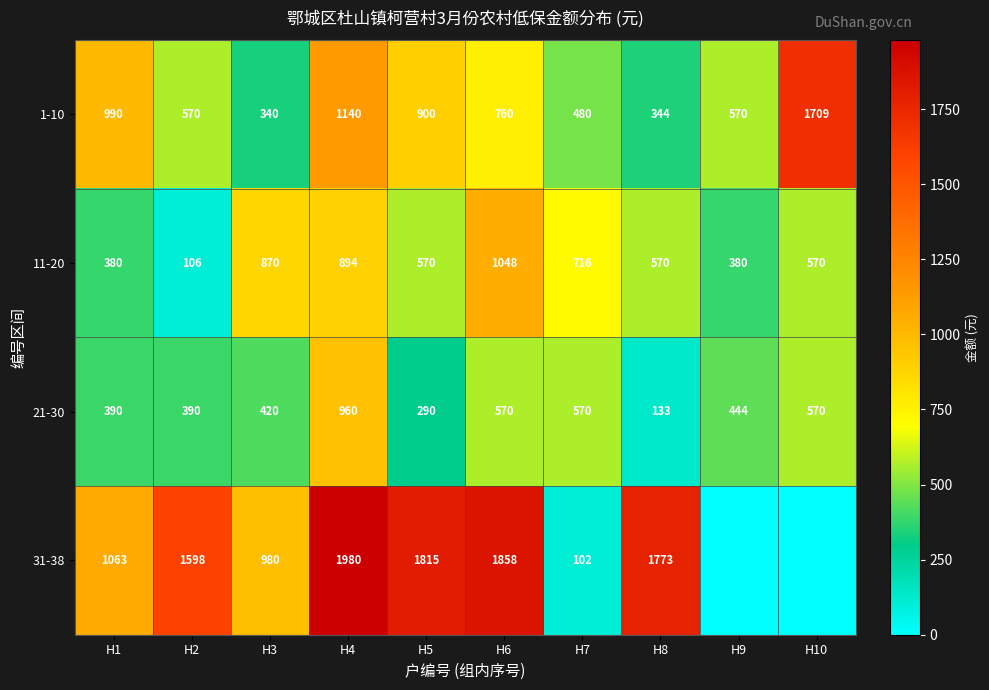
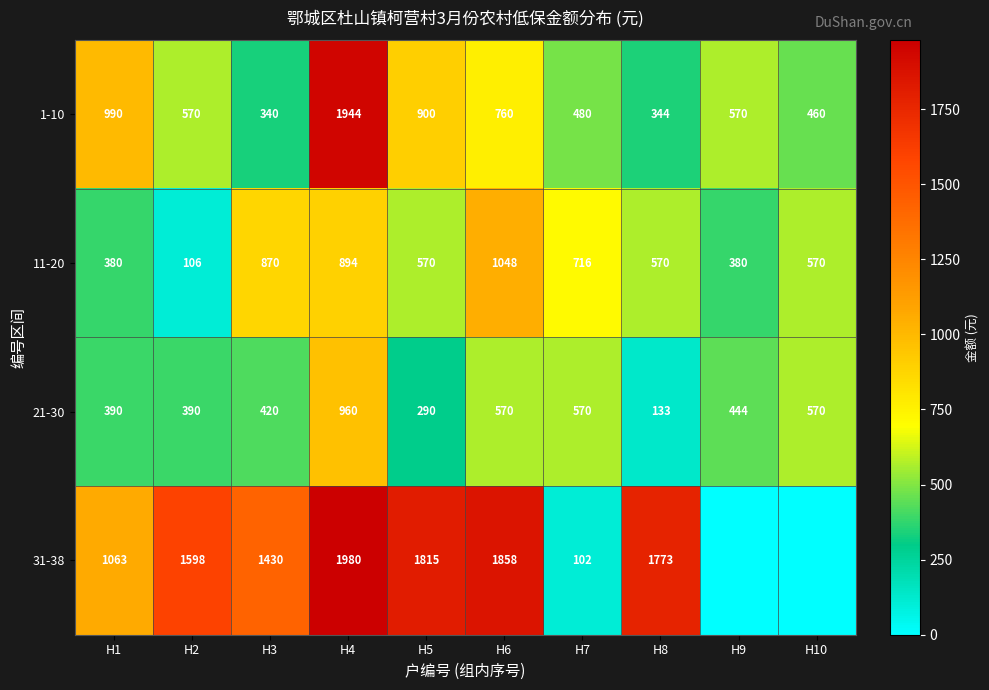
  {
    "1-10": {
      "H1": 990,
      "H2": 570,
      "H3": 340,
-     "H4": 1140,
+     "H4": 1944,
      "H5": 900,
      "H6": 760,
      "H7": 480,
      "H8": 344,
      "H9": 570,
-     "H10": 1709
+     "H10": 460
    },
    "11-20": {
      "H1": 380,
      "H2": 106,
      "H3": 870,
      "H4": 894,
      "H5": 570,
      "H6": 1048,
      "H7": 716,
      "H8": 570,
      "H9": 380,
      "H10": 570
    },
    "21-30": {
      "H1": 390,
      "H2": 390,
      "H3": 420,
      "H4": 960,
      "H5": 290,
      "H6": 570,
      "H7": 570,
      "H8": 133,
      "H9": 444,
      "H10": 570
    },
    "31-38": {
      "H1": 1063,
      "H2": 1598,
-     "H3": 980,
+     "H3": 1430,
      "H4": 1980,
      "H5": 1815,
      "H6": 1858,
      "H7": 102,
      "H8": 1773
    }
  }
